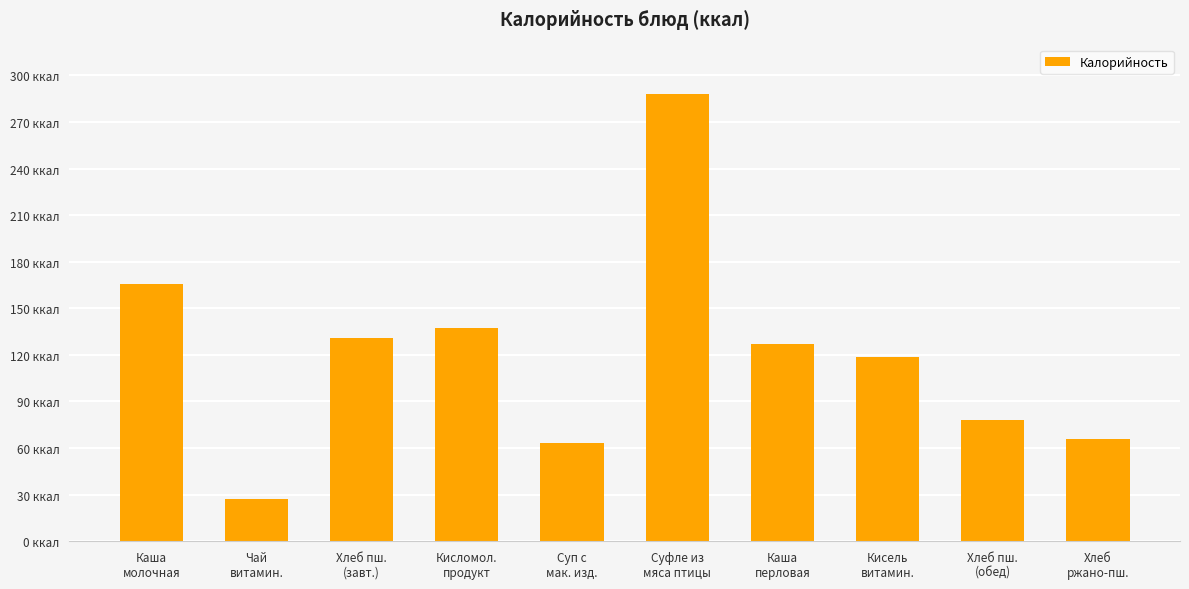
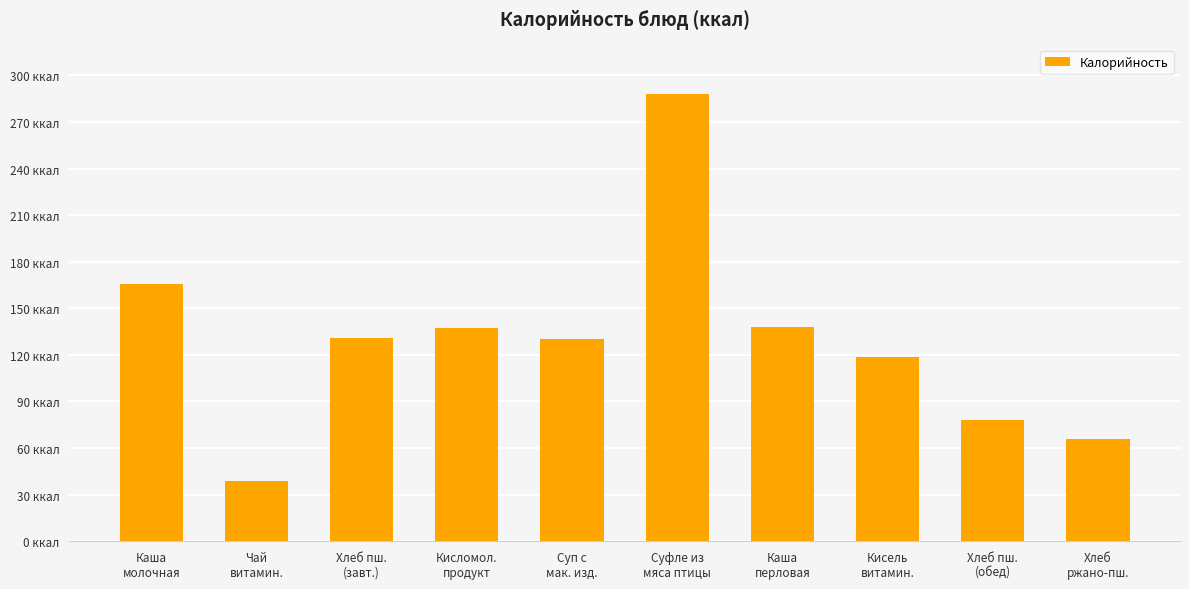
  {
    "Каша молочная": "165 ккал",
-   "Чай витамин.": "27 ккал",
+   "Чай витамин.": "39 ккал",
    "Хлеб пш. (завт.)": "131 ккал",
    "Кисломол. продукт": "138 ккал",
-   "Суп с мак. изд.": "63 ккал",
+   "Суп с мак. изд.": "130 ккал",
    "Суфле из мяса птицы": "288 ккал",
-   "Каша перловая": "127 ккал",
+   "Каша перловая": "138 ккал",
    "Кисель витамин.": "119 ккал",
    "Хлеб пш. (обед)": "78 ккал",
    "Хлеб ржано-пш.": "66 ккал"
  }
